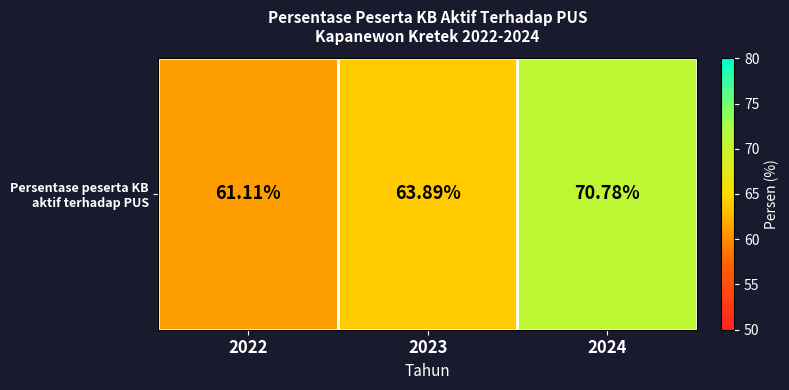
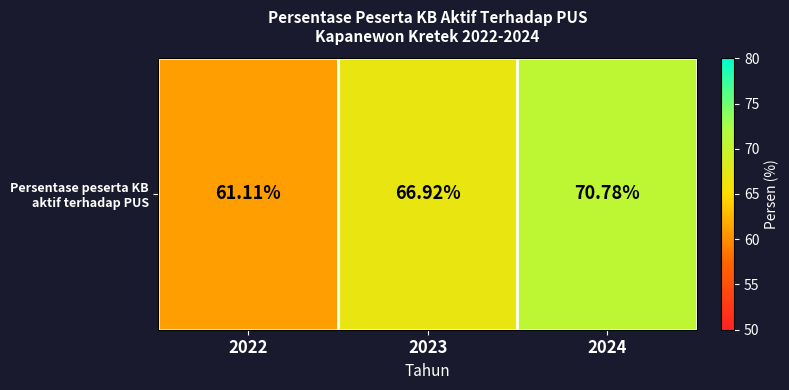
  {
    "Persentase peserta KB aktif terhadap PUS": {
      "2022": "61.11%",
-     "2023": "63.89%",
+     "2023": "66.92%",
      "2024": "70.78%"
    }
  }
